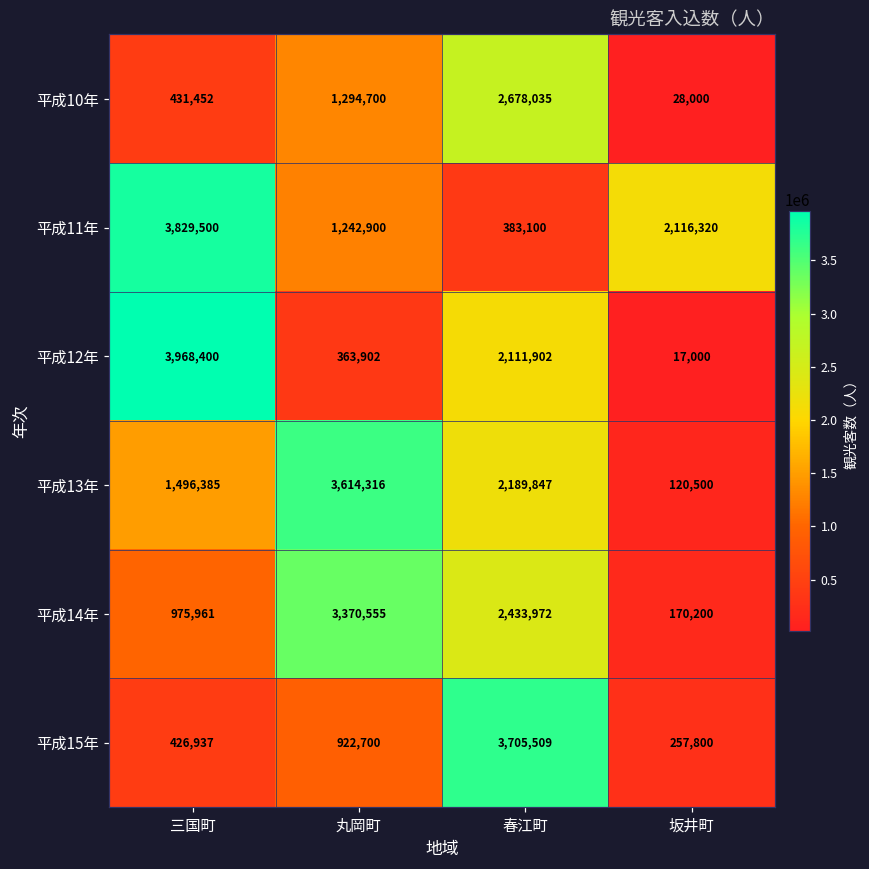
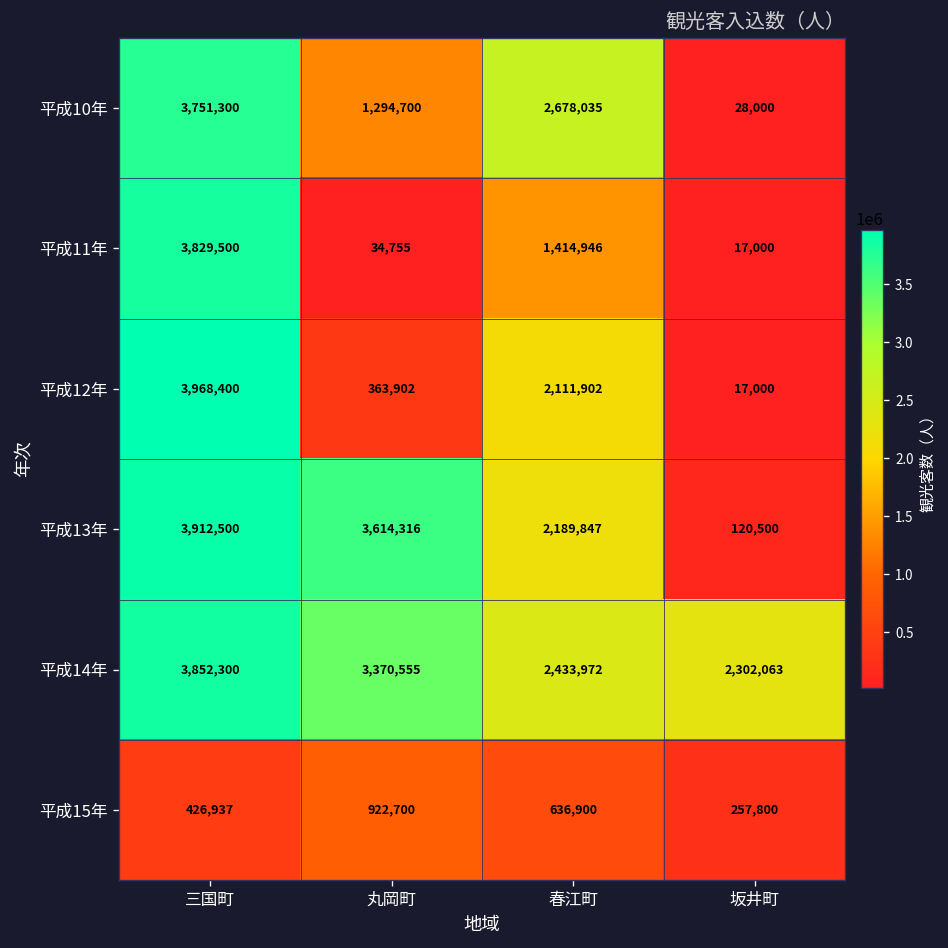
  {
    "平成10年": {
-     "三国町": "431,452",
+     "三国町": "3,751,300",
      "丸岡町": "1,294,700",
      "春江町": "2,678,035",
      "坂井町": "28,000"
    },
    "平成11年": {
      "三国町": "3,829,500",
-     "丸岡町": "1,242,900",
-     "春江町": "383,100",
-     "坂井町": "2,116,320"
+     "丸岡町": "34,755",
+     "春江町": "1,414,946",
+     "坂井町": "17,000"
    },
    "平成12年": {
      "三国町": "3,968,400",
      "丸岡町": "363,902",
      "春江町": "2,111,902",
      "坂井町": "17,000"
    },
    "平成13年": {
-     "三国町": "1,496,385",
+     "三国町": "3,912,500",
      "丸岡町": "3,614,316",
      "春江町": "2,189,847",
      "坂井町": "120,500"
    },
    "平成14年": {
-     "三国町": "975,961",
+     "三国町": "3,852,300",
      "丸岡町": "3,370,555",
      "春江町": "2,433,972",
-     "坂井町": "170,200"
+     "坂井町": "2,302,063"
    },
    "平成15年": {
      "三国町": "426,937",
      "丸岡町": "922,700",
-     "春江町": "3,705,509",
+     "春江町": "636,900",
      "坂井町": "257,800"
    }
  }
